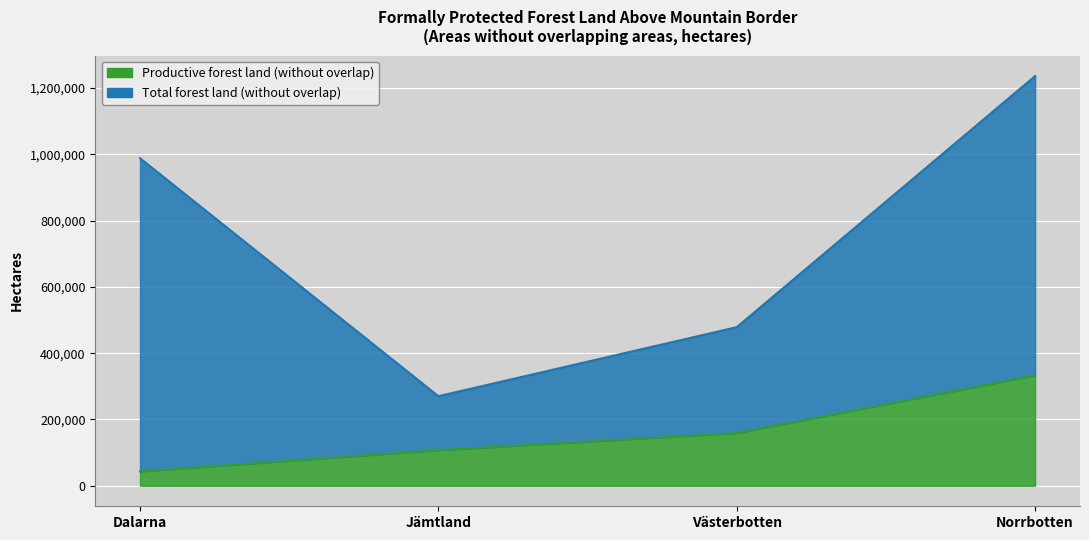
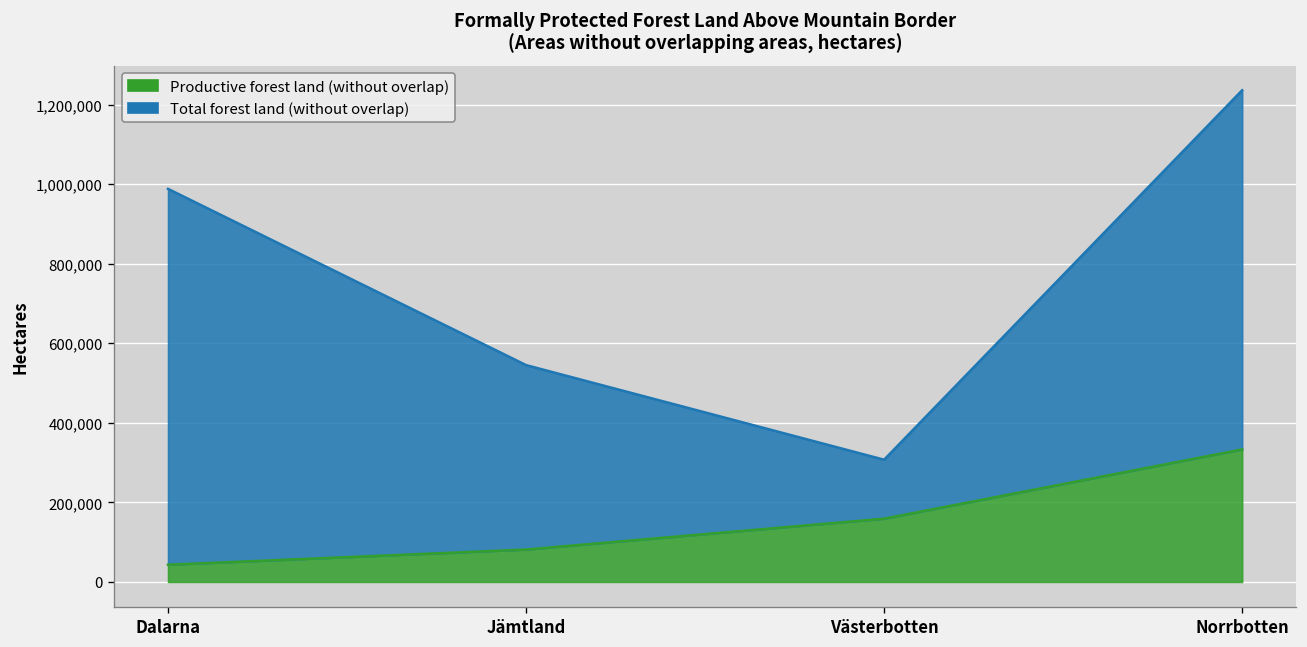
  {
    "Productive forest land (without overlap)": {
      "Dalarna": "40,000",
-     "Jämtland": "110,000",
+     "Jämtland": "80,000",
      "Västerbotten": "160,000",
      "Norrbotten": "330,000"
    },
    "Total forest land (without overlap)": {
      "Dalarna": "940,000",
-     "Jämtland": "160,000",
-     "Västerbotten": "320,000",
+     "Jämtland": "460,000",
+     "Västerbotten": "150,000",
      "Norrbotten": "900,000"
    }
  }
